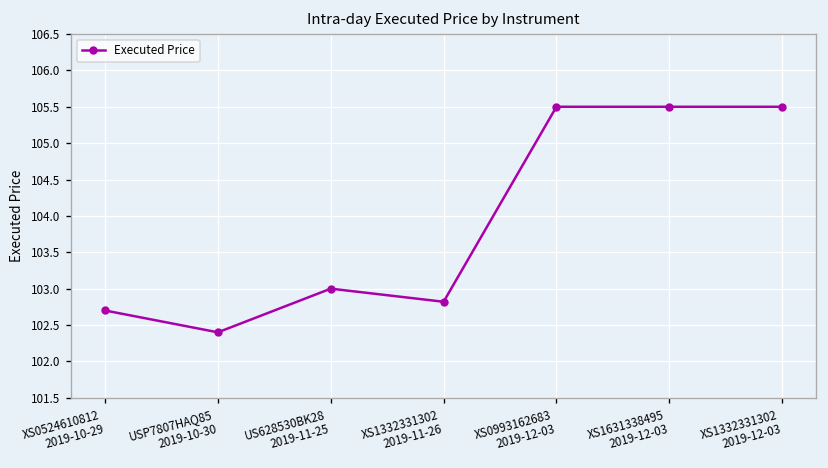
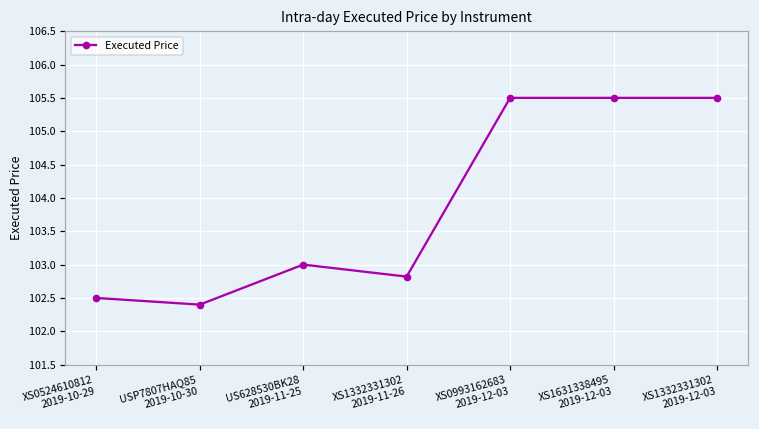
  {
-   "XS0524610812 2019-10-29": 102.7,
+   "XS0524610812 2019-10-29": 102.5,
    "USP7807HAQ85 2019-10-30": 102.4,
    "US628530BK28 2019-11-25": 103.0,
    "XS1332331302 2019-11-26": 102.8,
    "XS0993162683 2019-12-03": 105.5,
    "XS1631338495 2019-12-03": 105.5,
    "XS1332331302 2019-12-03": 105.5
  }
